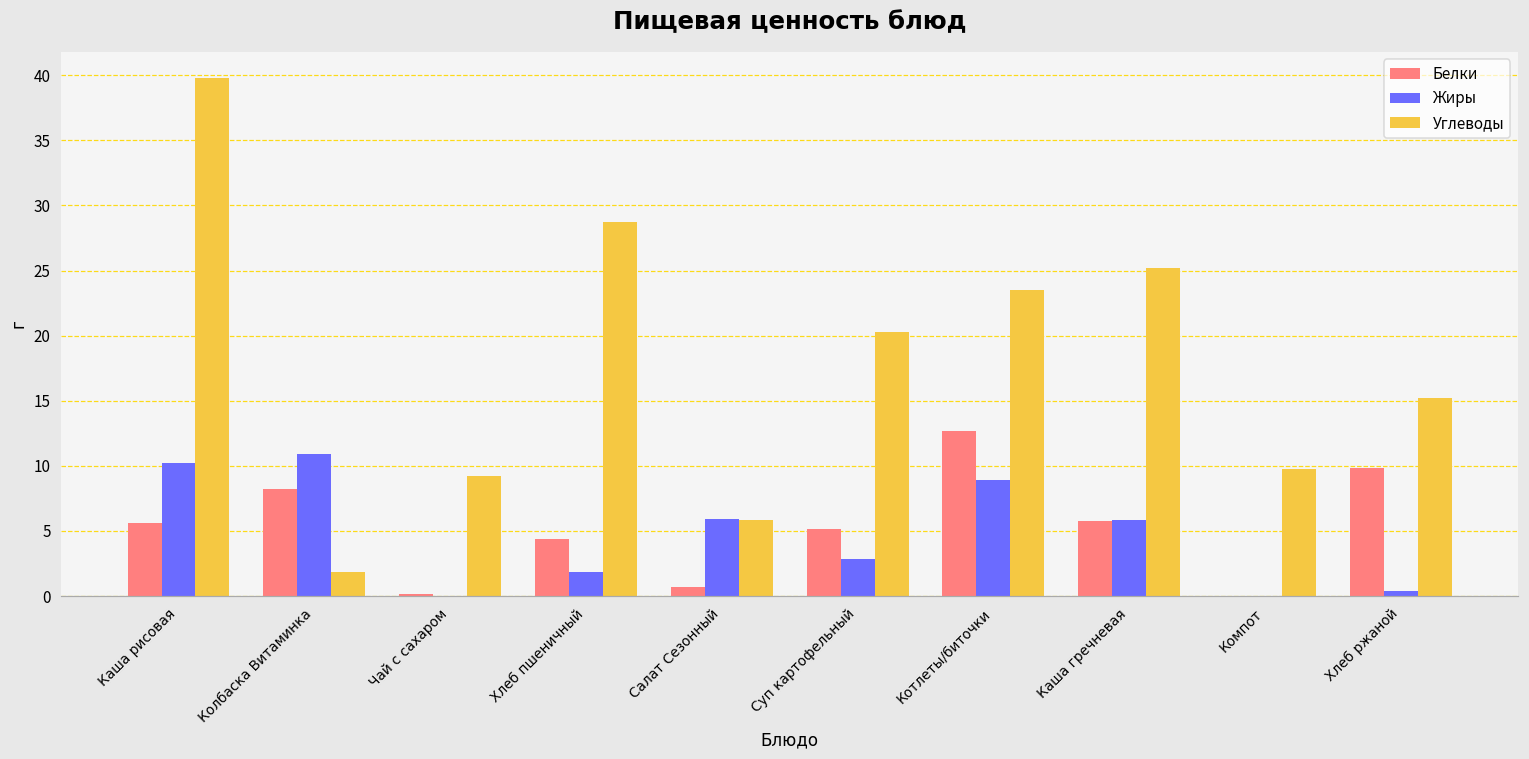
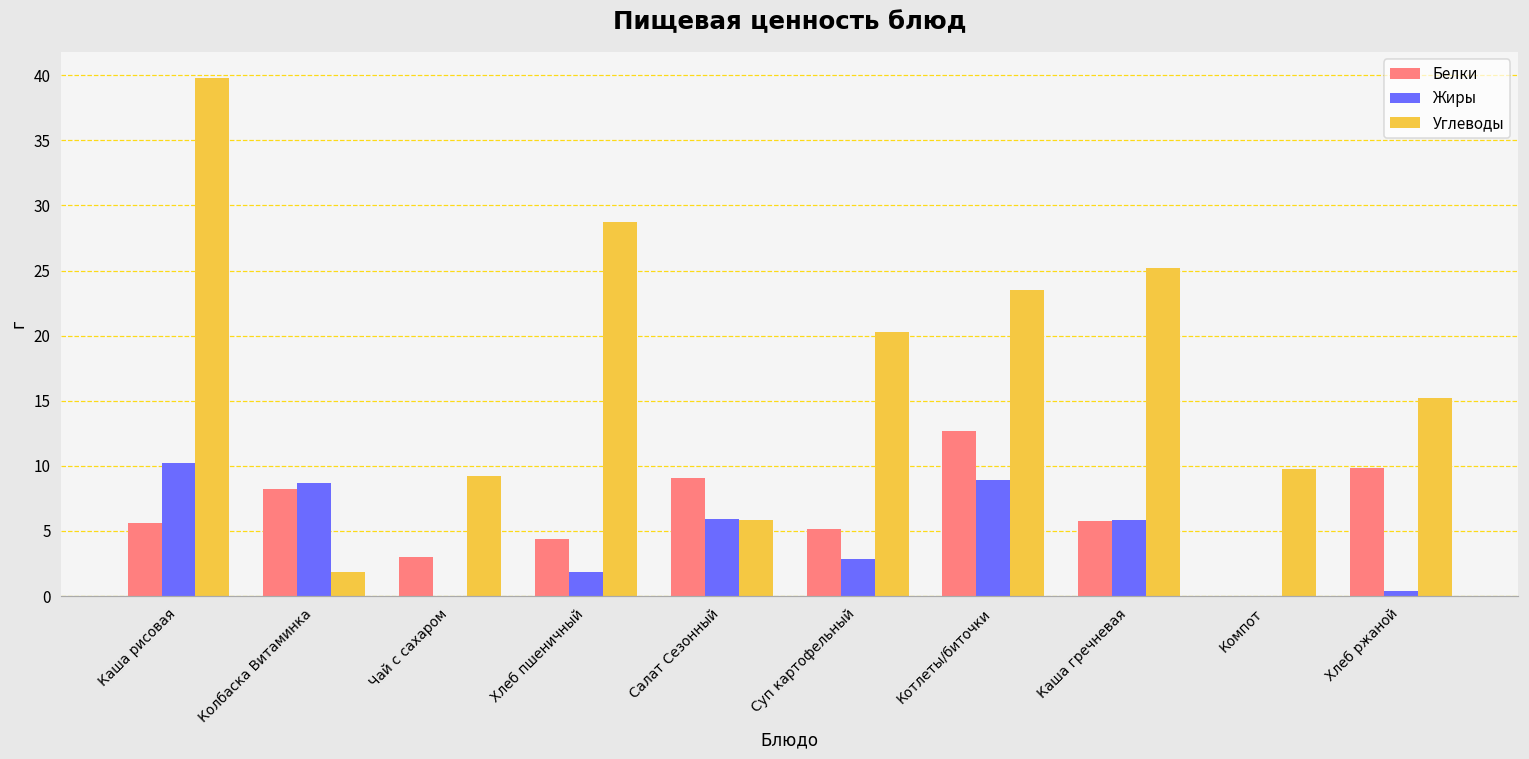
  {
    "Белки": {
      "Каша рисовая": 5.6,
      "Колбаска Витаминка": 8.3,
-     "Чай с сахаром": 0.2,
+     "Чай с сахаром": 3.0,
      "Хлеб пшеничный": 4.4,
-     "Салат Сезонный": 0.7,
+     "Салат Сезонный": 9.1,
      "Суп картофельный": 5.1,
      "Котлеты/биточки": 12.7,
      "Каша гречневая": 5.8,
      "Компот": 0.0,
      "Хлеб ржаной": 9.9
    },
    "Жиры": {
      "Каша рисовая": 10.2,
-     "Колбаска Витаминка": 10.9,
+     "Колбаска Витаминка": 8.7,
      "Хлеб пшеничный": 1.8,
      "Салат Сезонный": 5.9,
      "Суп картофельный": 2.8,
      "Котлеты/биточки": 8.9,
      "Каша гречневая": 5.8,
      "Компот": 0.0,
      "Хлеб ржаной": 0.4
    },
    "Углеводы": {
      "Каша рисовая": 39.8,
      "Колбаска Витаминка": 1.9,
      "Чай с сахаром": 9.2,
      "Хлеб пшеничный": 28.8,
      "Салат Сезонный": 5.9,
      "Суп картофельный": 20.3,
      "Котлеты/биточки": 23.5,
      "Каша гречневая": 25.2,
      "Компот": 9.8,
      "Хлеб ржаной": 15.2
    }
  }
